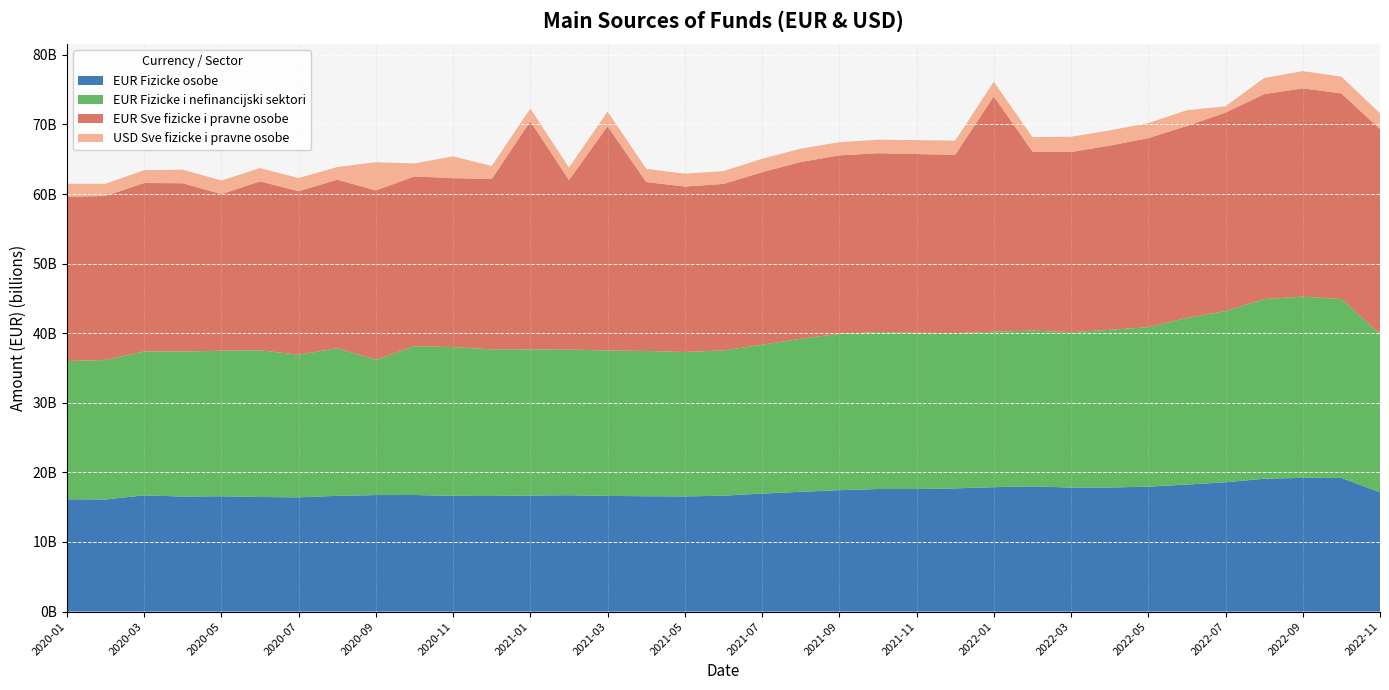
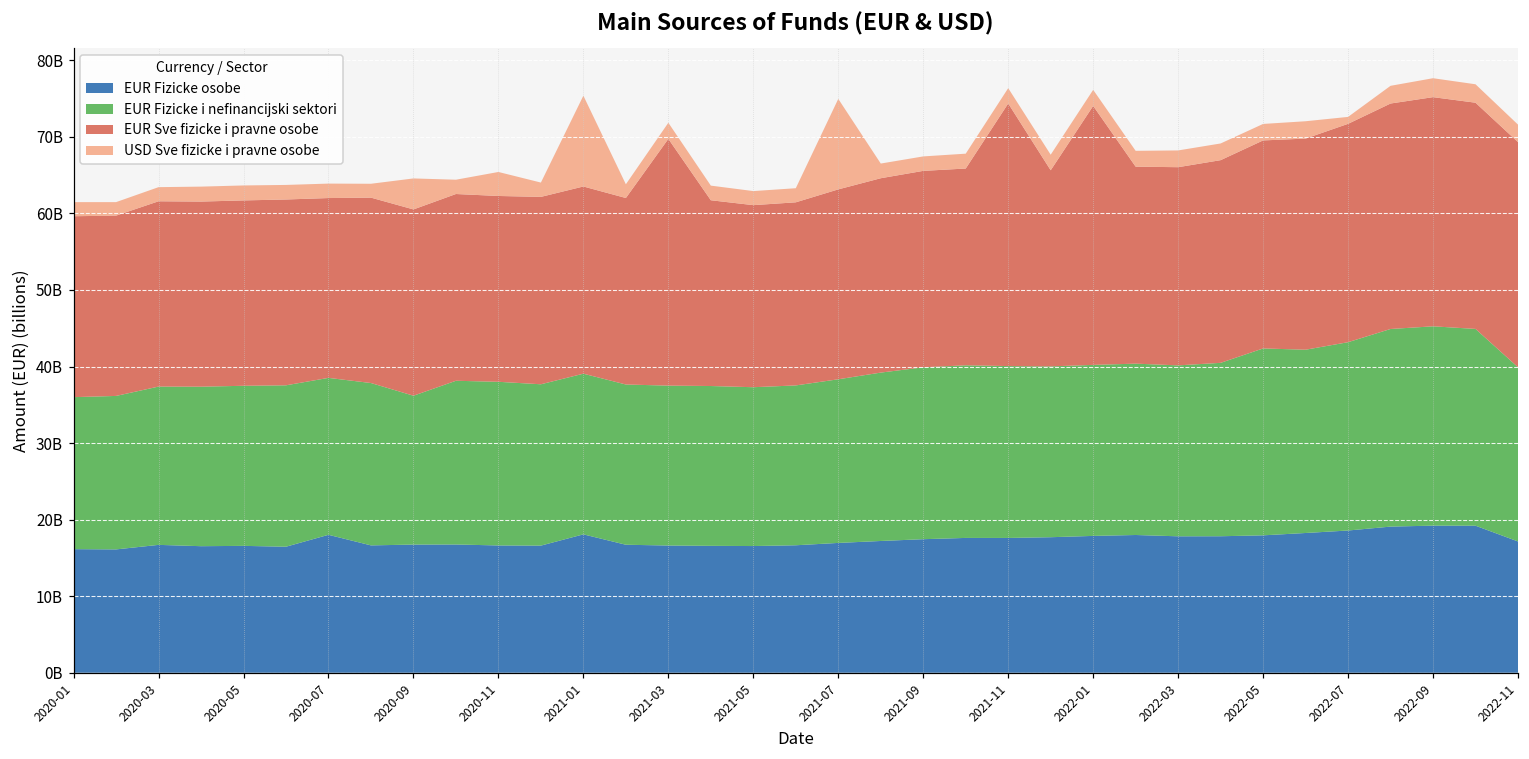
  {
    "EUR Fizicke osobe": {
      "2020-01": 16000000000,
      "2020-03": 17000000000,
      "2020-05": 17000000000,
-     "2020-07": 16000000000,
+     "2020-07": 18000000000,
      "2020-09": 17000000000,
      "2020-11": 17000000000,
-     "2021-01": 17000000000,
+     "2021-01": 18000000000,
      "2021-03": 17000000000,
      "2021-05": 17000000000,
      "2021-07": 17000000000,
      "2021-09": 17000000000,
      "2021-11": 18000000000,
      "2022-01": 18000000000,
      "2022-03": 18000000000,
      "2022-05": 18000000000,
      "2022-07": 19000000000,
      "2022-09": 19000000000,
      "2022-11": 17000000000
    },
    "EUR Fizicke i nefinancijski sektori": {
      "2020-01": 20000000000,
      "2020-03": 21000000000,
      "2020-05": 21000000000,
      "2020-07": 21000000000,
      "2020-09": 19000000000,
      "2020-11": 21000000000,
      "2021-01": 21000000000,
      "2021-03": 21000000000,
      "2021-05": 21000000000,
      "2021-07": 21000000000,
      "2021-09": 22000000000,
      "2021-11": 22000000000,
      "2022-01": 22000000000,
      "2022-03": 22000000000,
-     "2022-05": 23000000000,
+     "2022-05": 24000000000,
      "2022-07": 25000000000,
      "2022-09": 26000000000,
      "2022-11": 23000000000
    },
    "EUR Sve fizicke i pravne osobe": {
      "2020-01": 24000000000,
      "2020-03": 24000000000,
-     "2020-05": 23000000000,
+     "2020-05": 24000000000,
      "2020-07": 23000000000,
      "2020-09": 24000000000,
      "2020-11": 24000000000,
-     "2021-01": 33000000000,
+     "2021-01": 24000000000,
      "2021-03": 32000000000,
      "2021-05": 24000000000,
      "2021-07": 25000000000,
      "2021-09": 26000000000,
-     "2021-11": 26000000000,
+     "2021-11": 34000000000,
      "2022-01": 34000000000,
      "2022-03": 26000000000,
      "2022-05": 27000000000,
      "2022-07": 29000000000,
      "2022-09": 30000000000,
      "2022-11": 29000000000
    },
    "USD Sve fizicke i pravne osobe": {
      "2020-01": 2000000000,
      "2020-03": 2000000000,
      "2020-05": 2000000000,
      "2020-07": 2000000000,
      "2020-09": 4000000000,
      "2020-11": 3000000000,
-     "2021-01": 2000000000,
+     "2021-01": 12000000000,
      "2021-03": 2000000000,
      "2021-05": 2000000000,
-     "2021-07": 2000000000,
+     "2021-07": 12000000000,
      "2021-09": 2000000000,
      "2021-11": 2000000000,
      "2022-01": 2000000000,
      "2022-03": 2000000000,
      "2022-05": 2000000000,
      "2022-07": 1000000000,
      "2022-09": 2000000000,
      "2022-11": 2000000000
    }
  }
